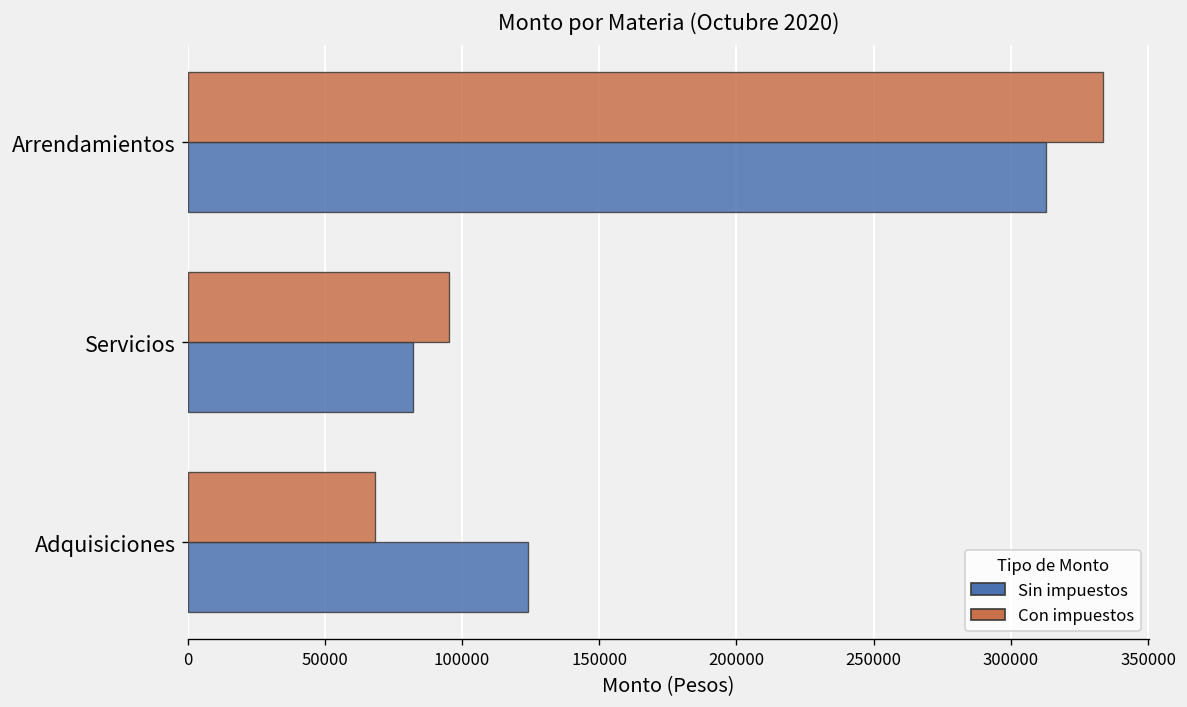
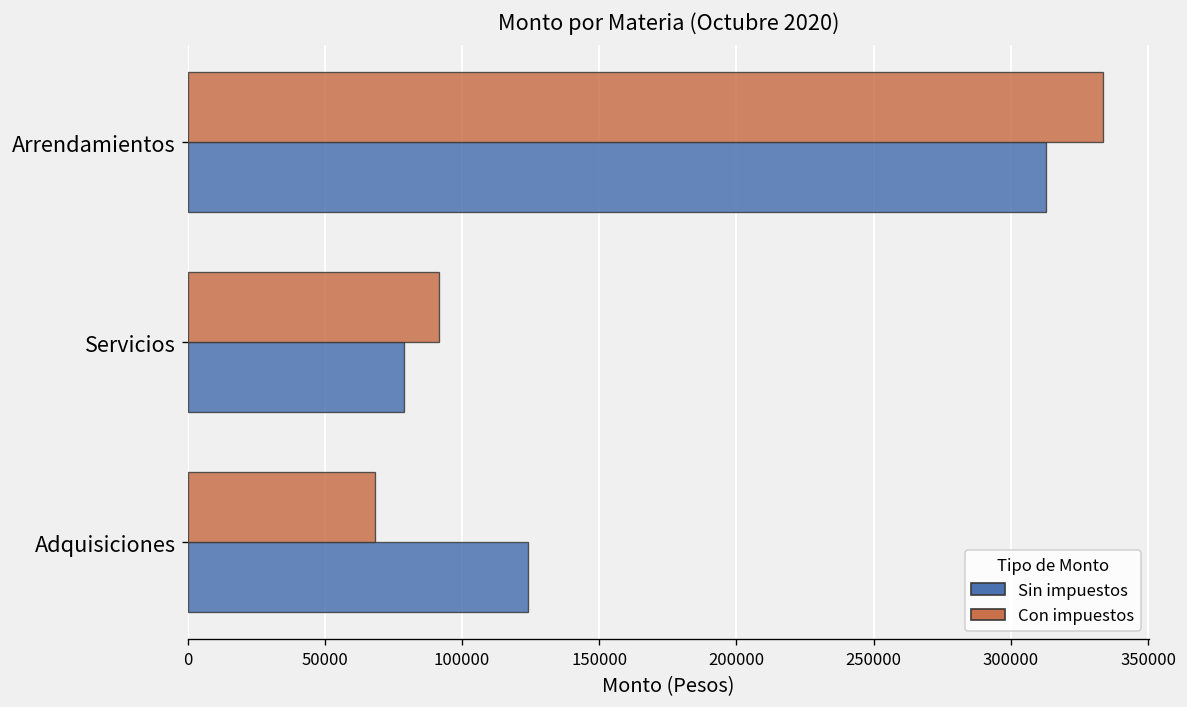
  {
    "Sin impuestos": {
      "Arrendamientos": 313000,
-     "Servicios": 82000,
+     "Servicios": 79000,
      "Adquisiciones": 124000
    },
    "Con impuestos": {
      "Arrendamientos": 334000,
-     "Servicios": 95000,
+     "Servicios": 92000,
      "Adquisiciones": 68000
    }
  }
